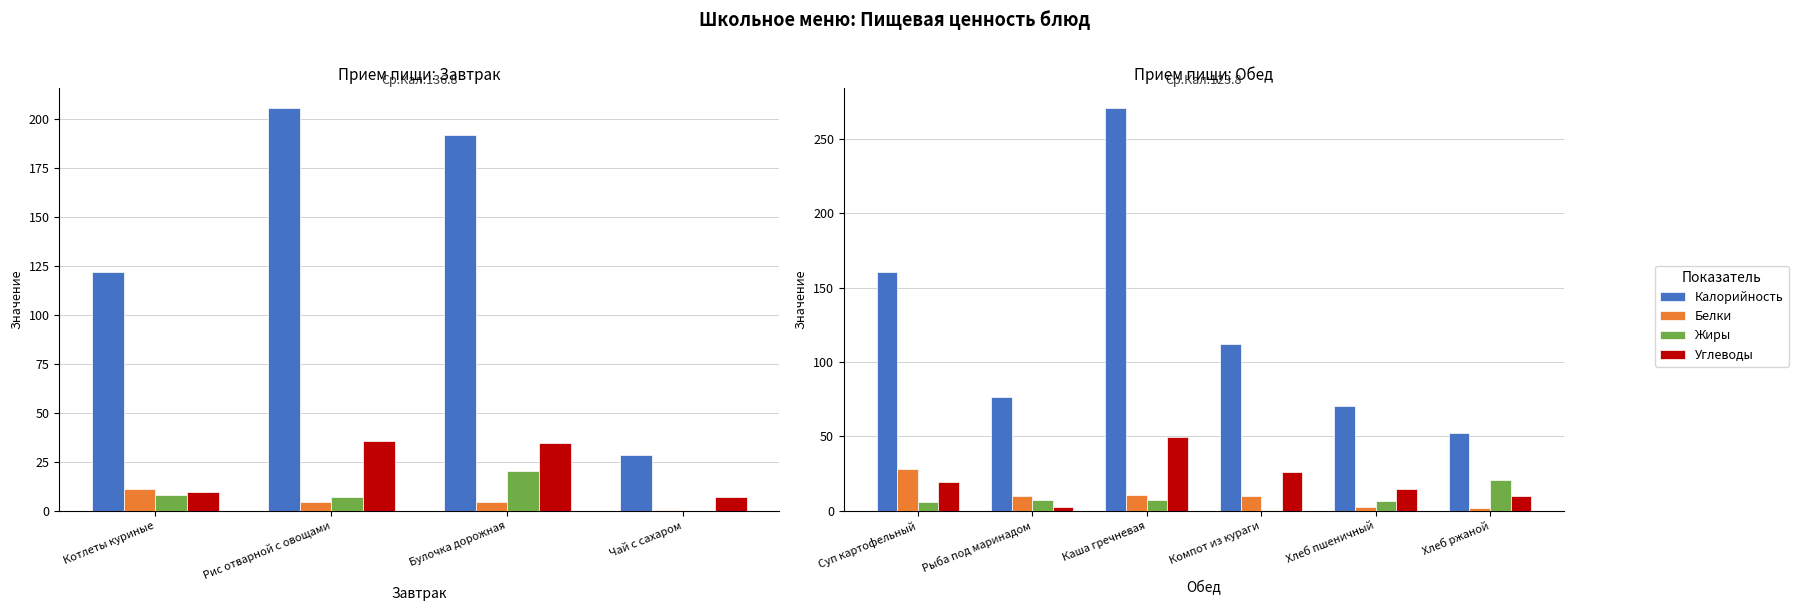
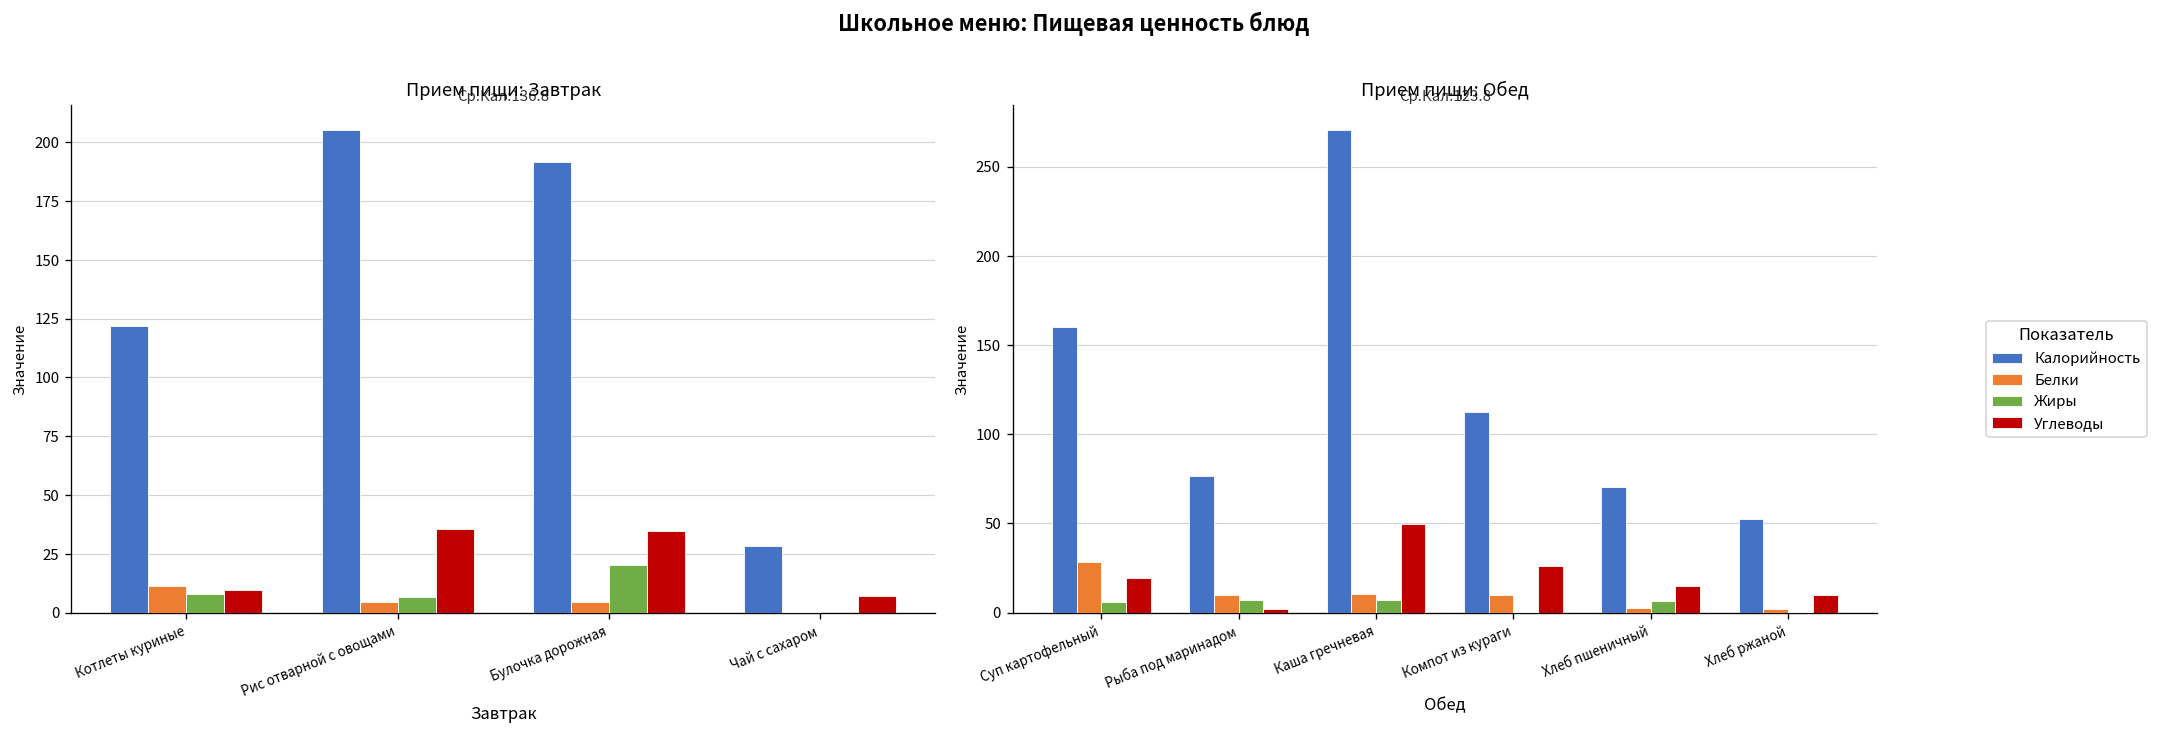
  {
    "Прием пищи: Завтрак": {
      "Калорийность": {
        "Котлеты куриные": 122,
        "Рис отварной с овощами": 205,
        "Булочка дорожная": 191,
        "Чай с сахаром": 28
      },
      "Белки": {
        "Котлеты куриные": 11,
        "Рис отварной с овощами": 5,
        "Булочка дорожная": 4
      },
      "Жиры": {
        "Котлеты куриные": 8,
        "Рис отварной с овощами": 7,
        "Булочка дорожная": 20,
        "Чай с сахаром": 0
      },
      "Углеводы": {
        "Котлеты куриные": 9,
        "Рис отварной с овощами": 36,
        "Булочка дорожная": 35,
        "Чай с сахаром": 7
      }
    },
    "Прием пищи: Обед": {
      "Калорийность": {
        "Суп картофельный": 160,
        "Рыба под маринадом": 77,
        "Каша гречневая": 271,
        "Компот из кураги": 112,
        "Хлеб пшеничный": 71,
        "Хлеб ржаной": 52
      },
      "Белки": {
        "Суп картофельный": 28,
        "Рыба под маринадом": 10,
        "Каша гречневая": 10,
        "Компот из кураги": 10,
        "Хлеб пшеничный": 2,
        "Хлеб ржаной": 2
      },
      "Жиры": {
        "Суп картофельный": 6,
        "Рыба под маринадом": 7,
        "Каша гречневая": 7,
        "Хлеб пшеничный": 7,
-       "Хлеб ржаной": 21
+       "Хлеб ржаной": 0
      },
      "Углеводы": {
        "Суп картофельный": 20,
        "Рыба под маринадом": 2,
        "Каша гречневая": 50,
        "Компот из кураги": 26,
        "Хлеб пшеничный": 15,
        "Хлеб ржаной": 10
      }
    }
  }
